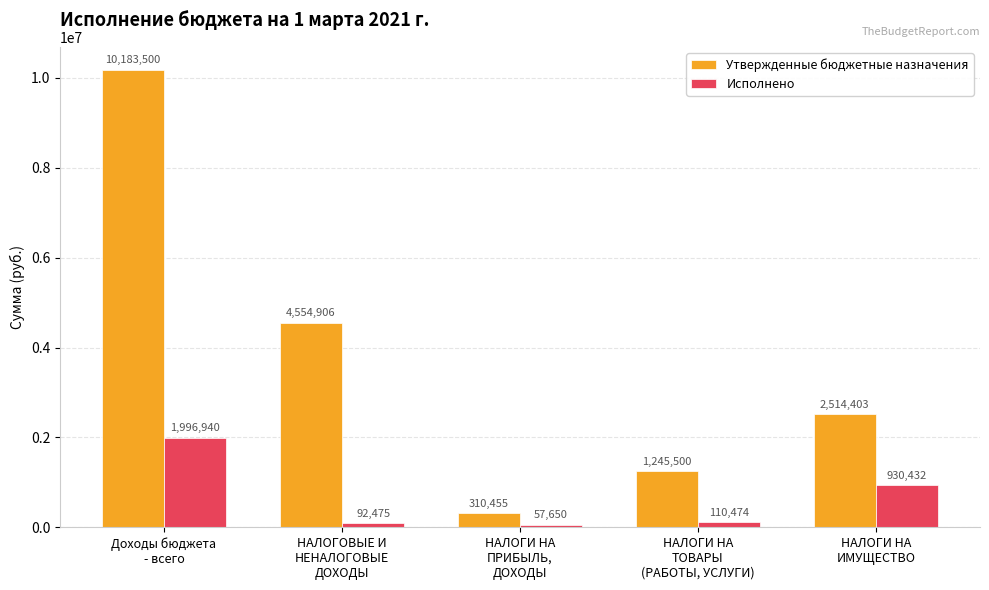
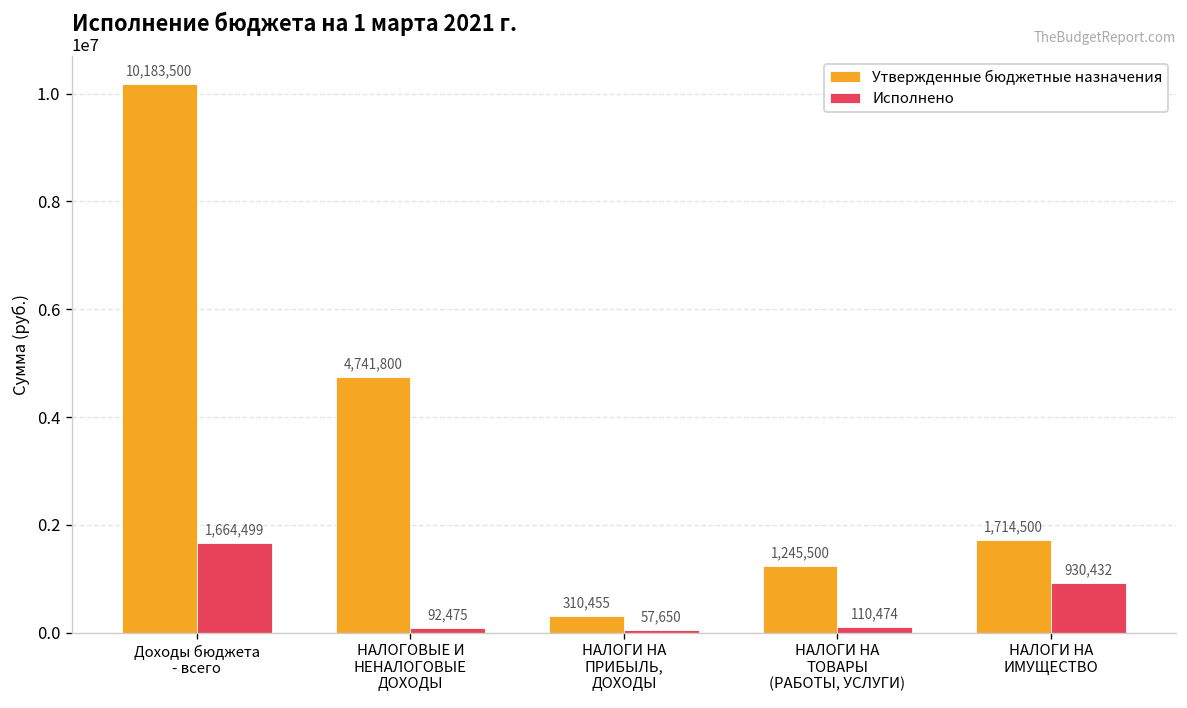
  {
    "Утвержденные бюджетные назначения": {
      "Доходы бюджета - всего": "10,183,500",
-     "НАЛОГОВЫЕ И НЕНАЛОГОВЫЕ ДОХОДЫ": "4,554,906",
+     "НАЛОГОВЫЕ И НЕНАЛОГОВЫЕ ДОХОДЫ": "4,741,800",
      "НАЛОГИ НА ПРИБЫЛЬ, ДОХОДЫ": "310,455",
      "НАЛОГИ НА ТОВАРЫ (РАБОТЫ, УСЛУГИ)": "1,245,500",
-     "НАЛОГИ НА ИМУЩЕСТВО": "2,514,403"
+     "НАЛОГИ НА ИМУЩЕСТВО": "1,714,500"
    },
    "Исполнено": {
-     "Доходы бюджета - всего": "1,996,940",
+     "Доходы бюджета - всего": "1,664,499",
      "НАЛОГОВЫЕ И НЕНАЛОГОВЫЕ ДОХОДЫ": "92,475",
      "НАЛОГИ НА ПРИБЫЛЬ, ДОХОДЫ": "57,650",
      "НАЛОГИ НА ТОВАРЫ (РАБОТЫ, УСЛУГИ)": "110,474",
      "НАЛОГИ НА ИМУЩЕСТВО": "930,432"
    }
  }
